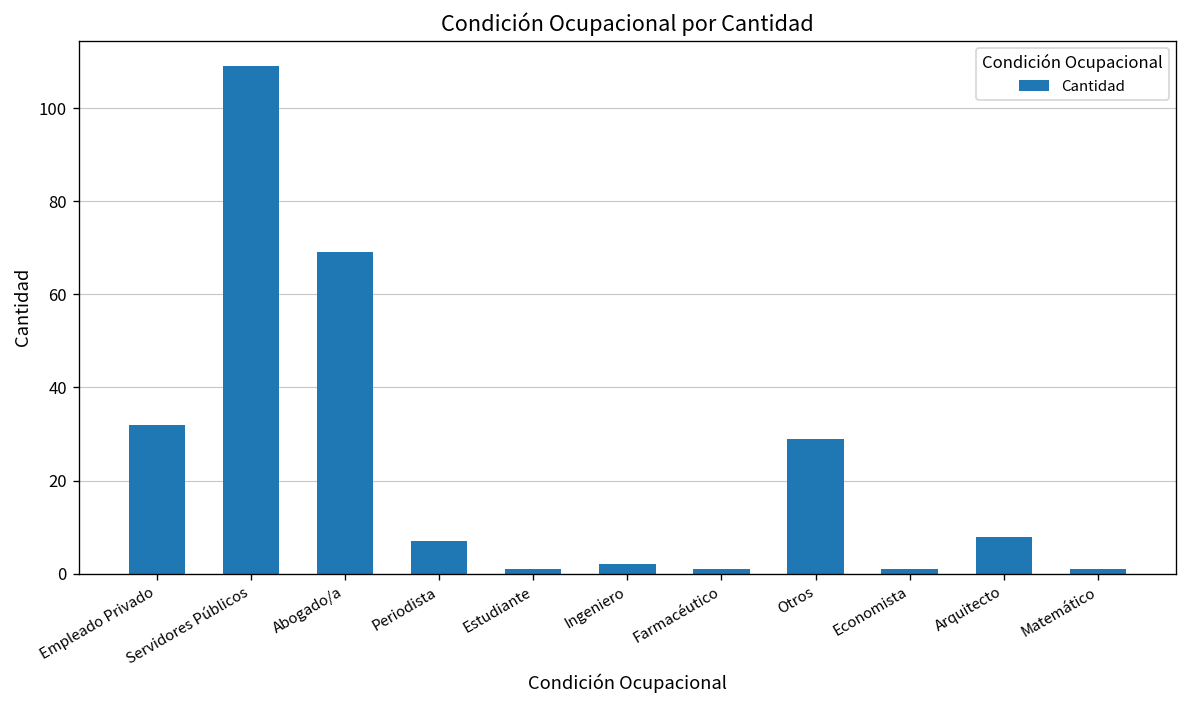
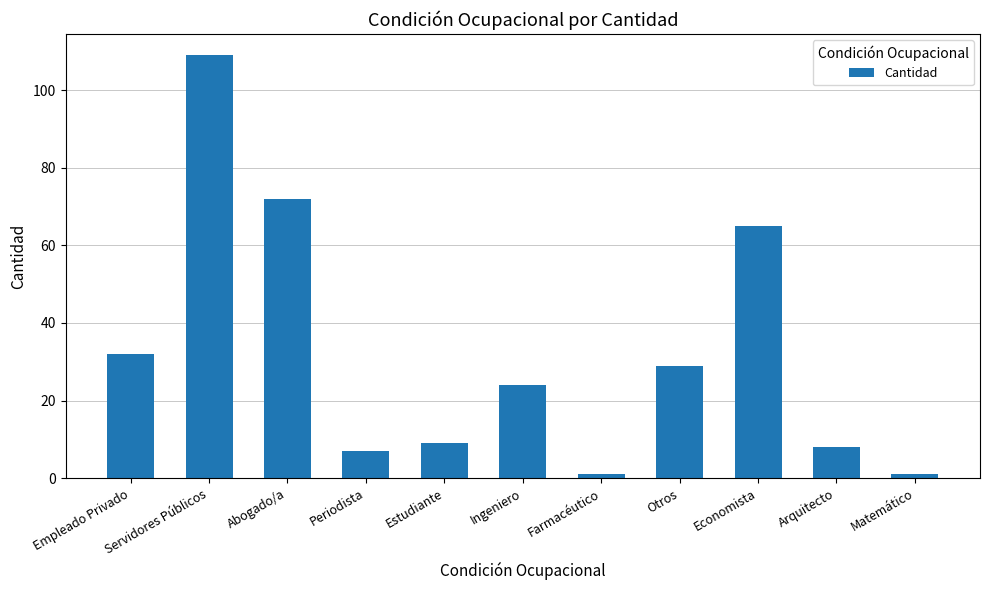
  {
    "Empleado Privado": 32,
    "Servidores Públicos": 109,
-   "Abogado/a": 69,
+   "Abogado/a": 72,
    "Periodista": 7,
-   "Estudiante": 1,
-   "Ingeniero": 2,
+   "Estudiante": 9,
+   "Ingeniero": 24,
    "Farmacéutico": 1,
    "Otros": 29,
-   "Economista": 1,
+   "Economista": 65,
    "Arquitecto": 8,
    "Matemático": 1
  }
